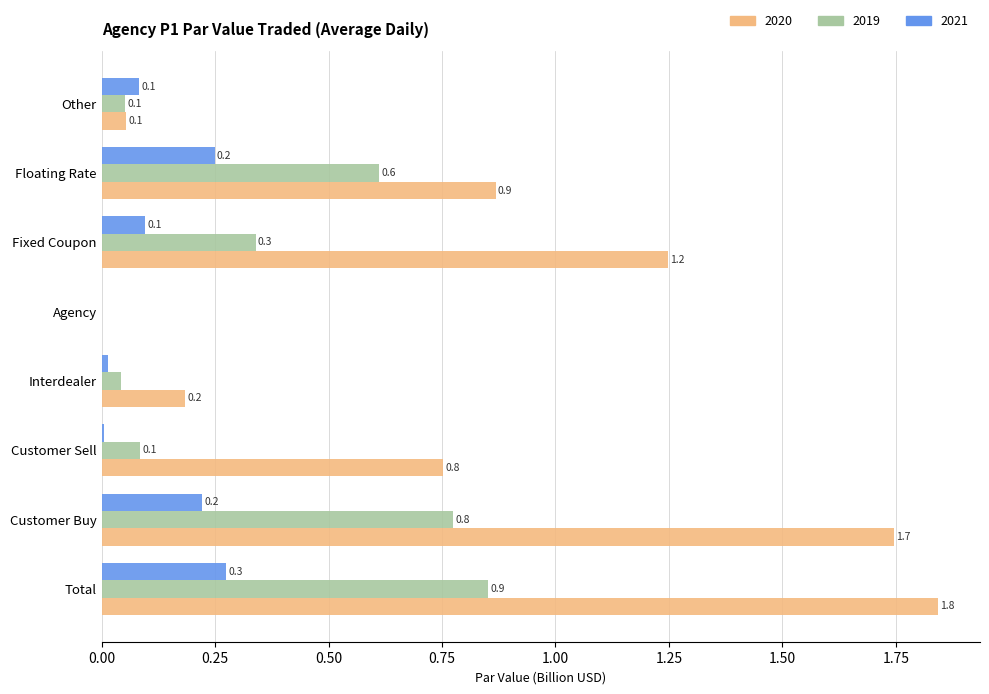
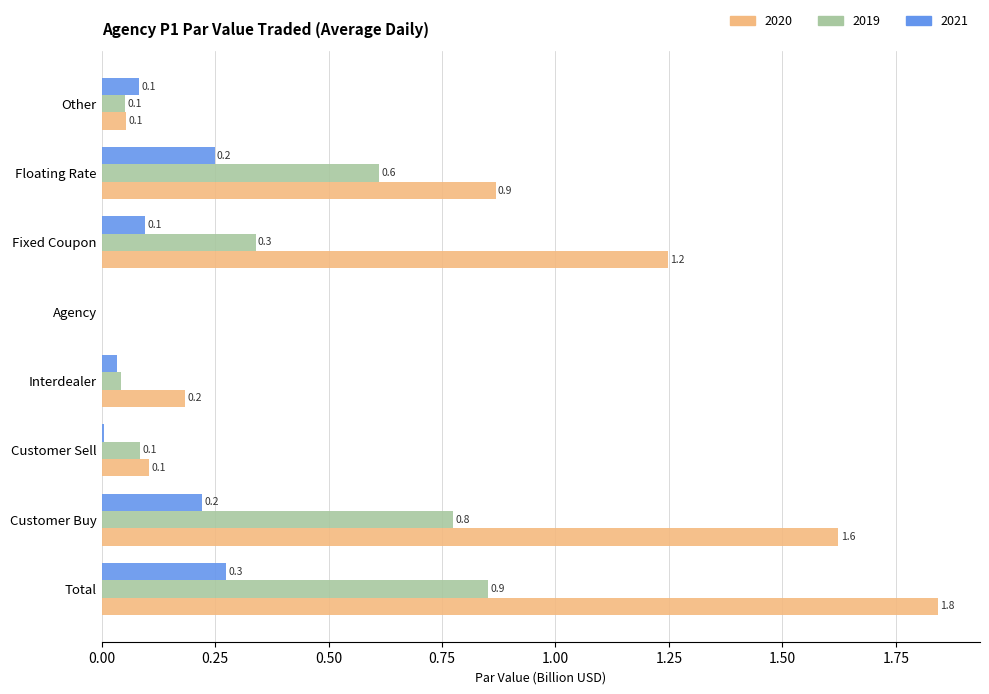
  {
    "2020": {
      "Other": 0.1,
      "Floating Rate": 0.9,
      "Fixed Coupon": 1.2,
      "Interdealer": 0.2,
-     "Customer Sell": 0.8,
-     "Customer Buy": 1.7,
+     "Customer Sell": 0.1,
+     "Customer Buy": 1.6,
      "Total": 1.8
    },
    "2019": {
      "Other": 0.1,
      "Floating Rate": 0.6,
      "Fixed Coupon": 0.3,
      "Customer Sell": 0.1,
      "Customer Buy": 0.8,
      "Total": 0.9
    },
    "2021": {
-     "Interdealer": 0.01,
+     "Interdealer": 0.03,
      "Customer Sell": 0.01
    }
  }
